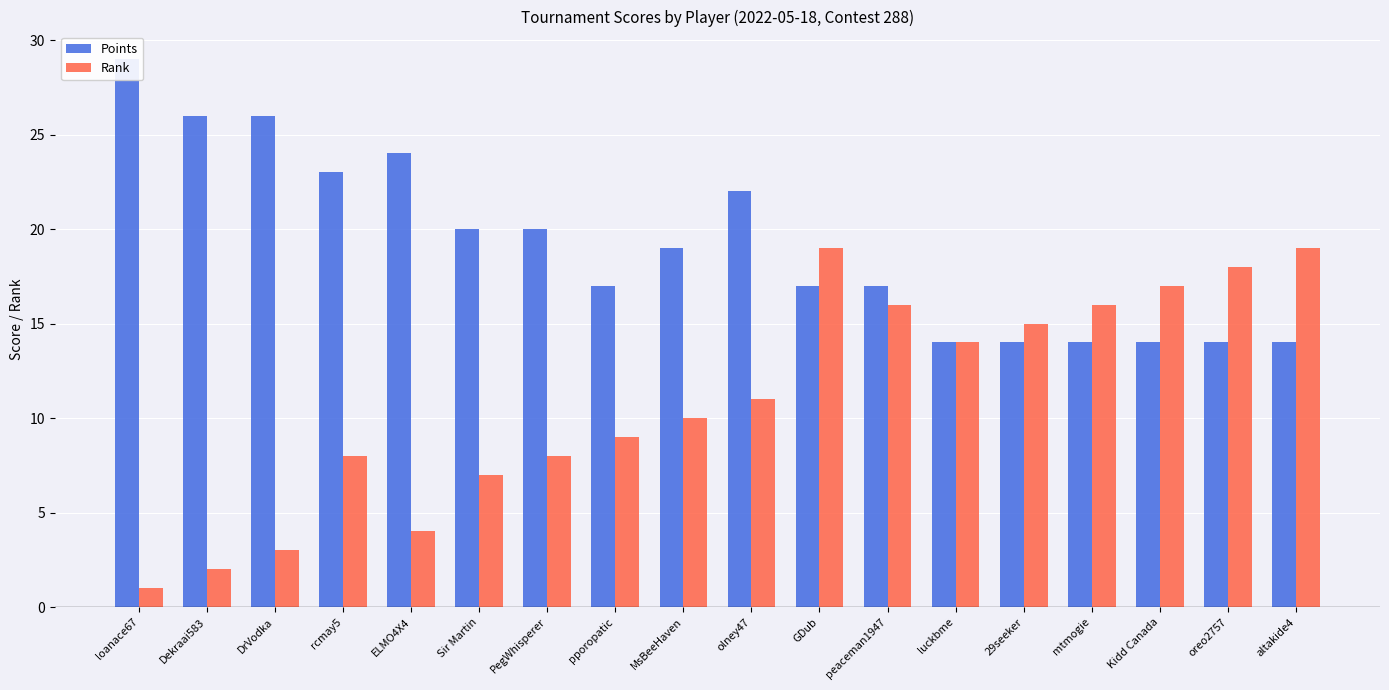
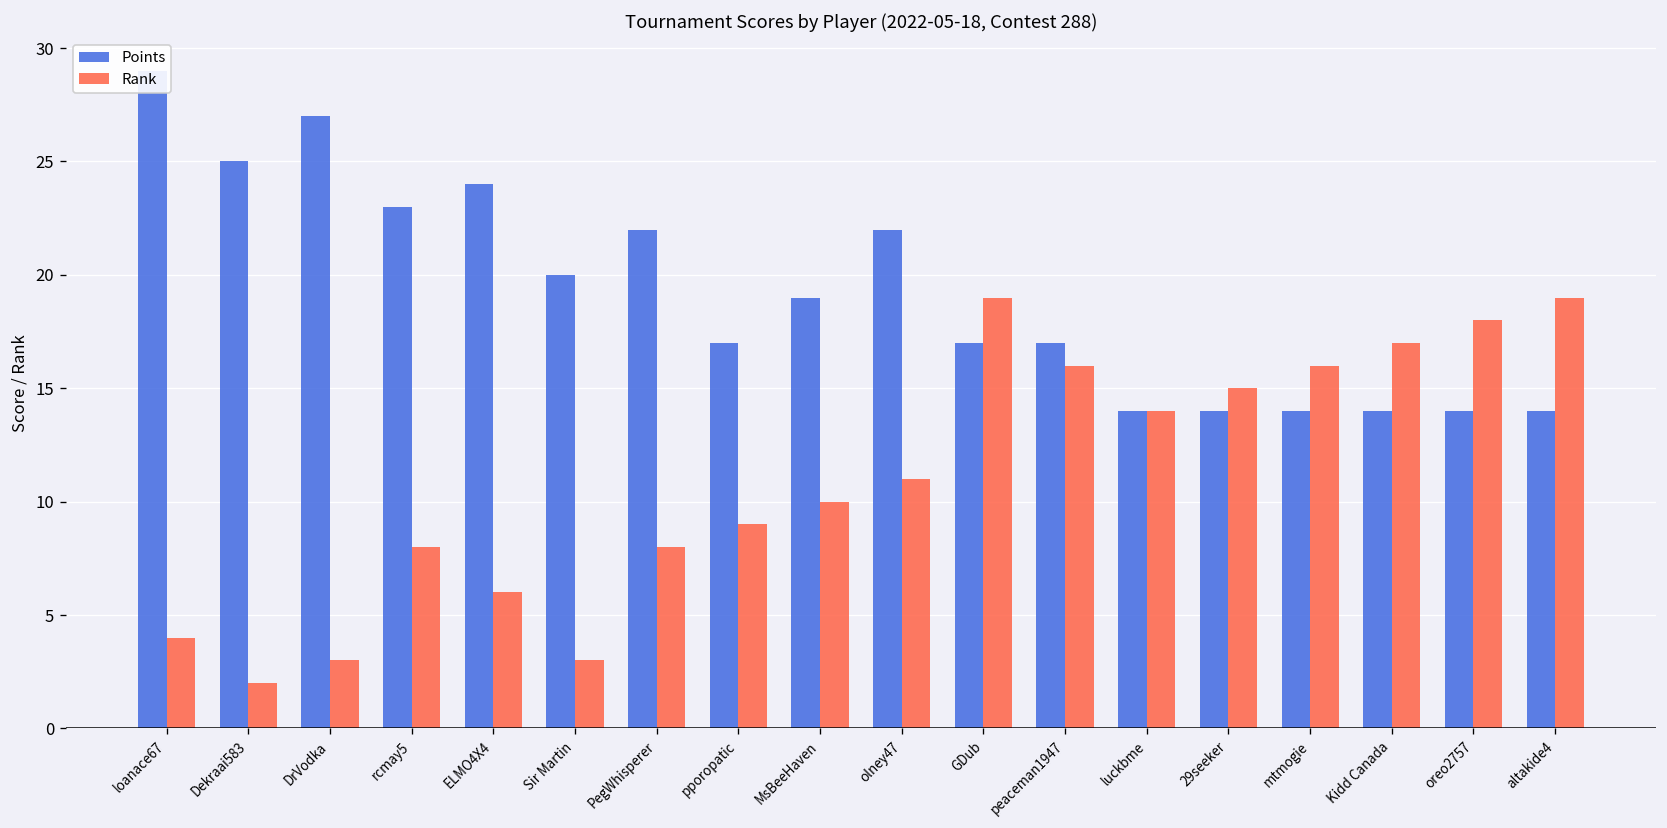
  {
    "Points": {
-     "Dekraai583": 26,
-     "DrVodka": 26,
+     "Dekraai583": 25,
+     "DrVodka": 27,
      "rcmay5": 23,
      "ELMO4X4": 24,
      "Sir Martin": 20,
-     "PegWhisperer": 20,
+     "PegWhisperer": 22,
      "pporopatic": 17,
      "MsBeeHaven": 19,
      "olney47": 22,
      "GDub": 17,
      "peaceman1947": 17,
      "luckbme": 14,
      "29seeker": 14,
      "mtmogie": 14,
      "Kidd Canada": 14,
      "oreo2757": 14,
      "altakide4": 14
    },
    "Rank": {
-     "loanace67": 1,
+     "loanace67": 4,
      "Dekraai583": 2,
      "DrVodka": 3,
      "rcmay5": 8,
-     "ELMO4X4": 4,
-     "Sir Martin": 7,
+     "ELMO4X4": 6,
+     "Sir Martin": 3,
      "PegWhisperer": 8,
      "pporopatic": 9,
      "MsBeeHaven": 10,
      "olney47": 11,
      "GDub": 19,
      "peaceman1947": 16,
      "luckbme": 14,
      "29seeker": 15,
      "mtmogie": 16,
      "Kidd Canada": 17,
      "oreo2757": 18,
      "altakide4": 19
    }
  }
